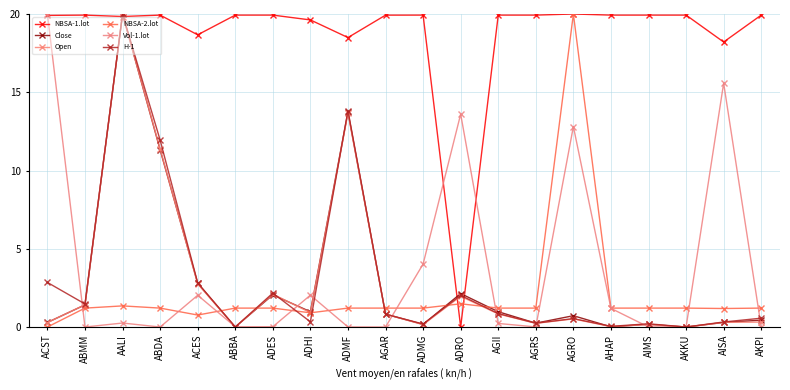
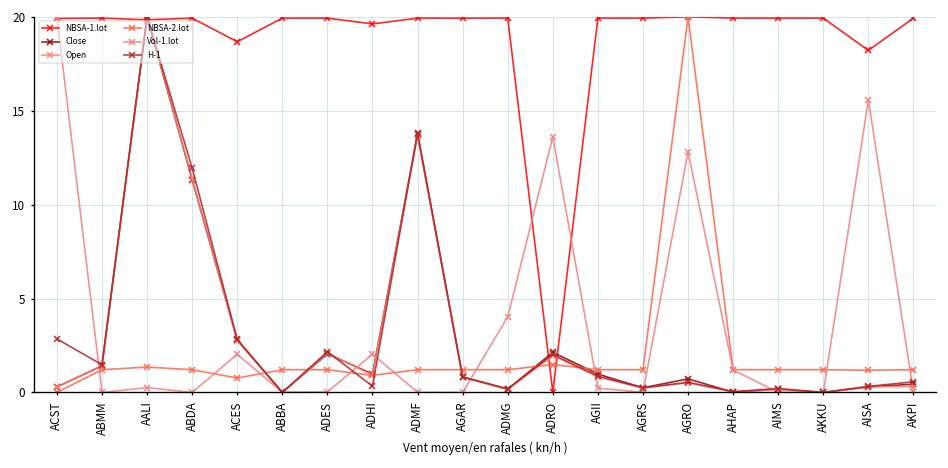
  {
    "NBSA-1.lot": {
      "ABMM": 19.9,
      "ABDA": 19.9,
      "ACES": 18.7,
      "ABBA": 19.9,
      "ADES": 19.9,
      "ADHI": 19.6,
-     "ADMF": 18.5,
+     "ADMF": 19.9,
      "AGAR": 19.9,
      "ADMG": 19.9,
      "ADRO": 0.0,
      "AGII": 19.9,
      "AGRS": 19.9,
      "AHAP": 19.9,
      "AIMS": 19.9,
      "AKKU": 19.9,
      "AISA": 18.2,
      "AKPI": 19.9
    },
    "Close": {
      "AGRO": 0.7
    },
    "H-1": {
      "ACST": 2.8,
      "ABDA": 11.9,
      "ADHI": 0.3
    }
  }
